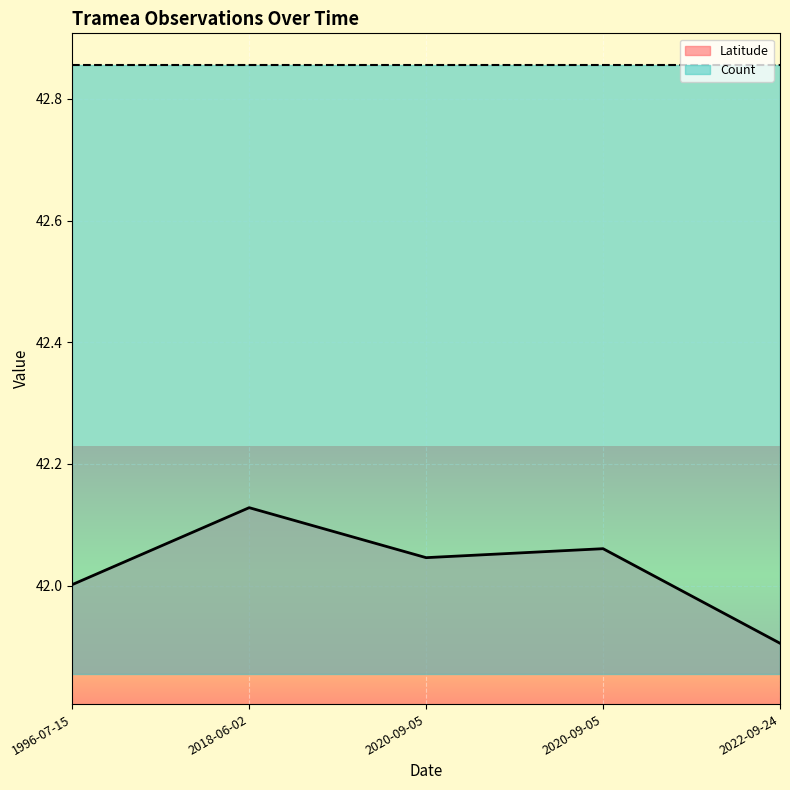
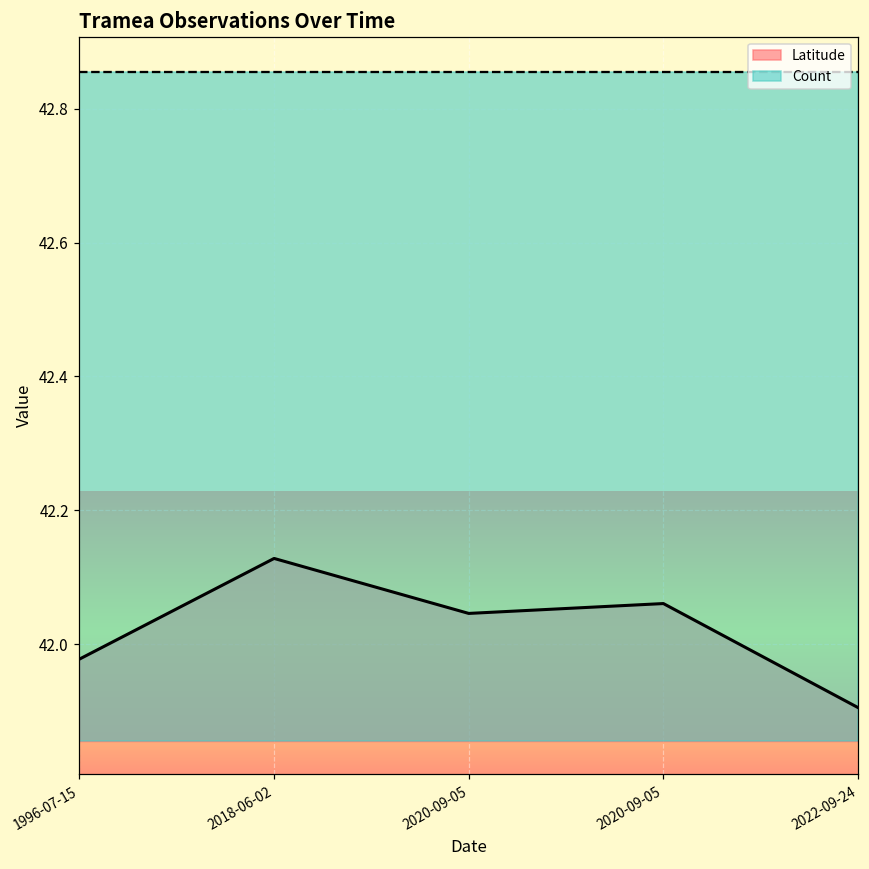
  {
    "Latitude": {
-     "1996-07-15": 42.00,
+     "1996-07-15": 41.98,
      "2018-06-02": 42.13,
      "2022-09-24": 41.91
    },
    "Count": {
      "1996-07-15": 42.86,
      "2018-06-02": 42.86,
      "2022-09-24": 42.86
    }
  }
